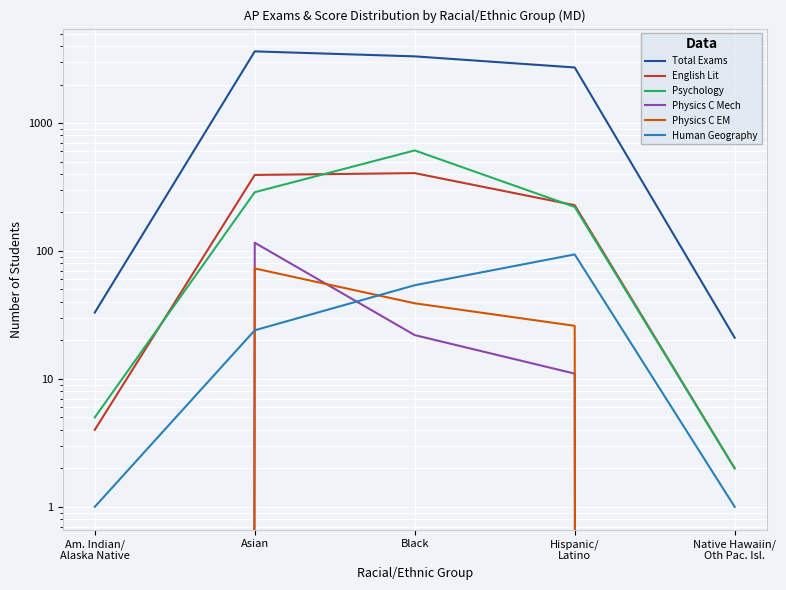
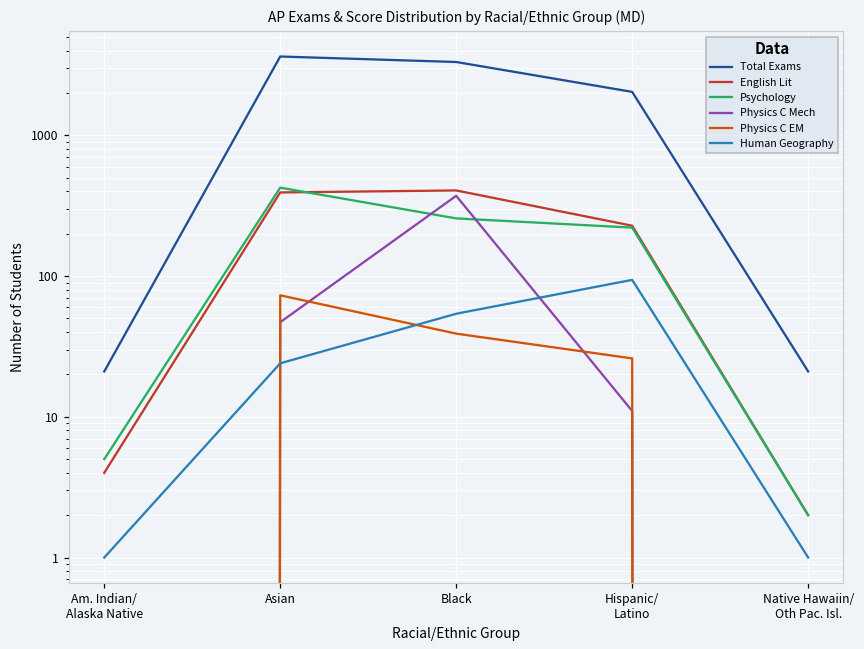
  {
    "Total Exams": {
-     "Am. Indian/ Alaska Native": 33,
+     "Am. Indian/ Alaska Native": 21,
      "Asian": 3600,
      "Black": 3300,
-     "Hispanic/ Latino": 2700,
+     "Hispanic/ Latino": 2000,
      "Native Hawaiin/ Oth Pac. Isl.": 21
    },
    "Psychology": {
      "Am. Indian/ Alaska Native": 5,
-     "Asian": 290,
-     "Black": 600
+     "Asian": 430,
+     "Black": 260
    },
    "Physics C Mech": {
-     "Asian": 120,
-     "Black": 22,
+     "Asian": 47,
+     "Black": 370,
      "Hispanic/ Latino": 11
    },
    "Human Geography": {
      "Am. Indian/ Alaska Native": 1,
      "Asian": 24,
      "Black": 54,
      "Hispanic/ Latino": 90,
      "Native Hawaiin/ Oth Pac. Isl.": 1
    }
  }
